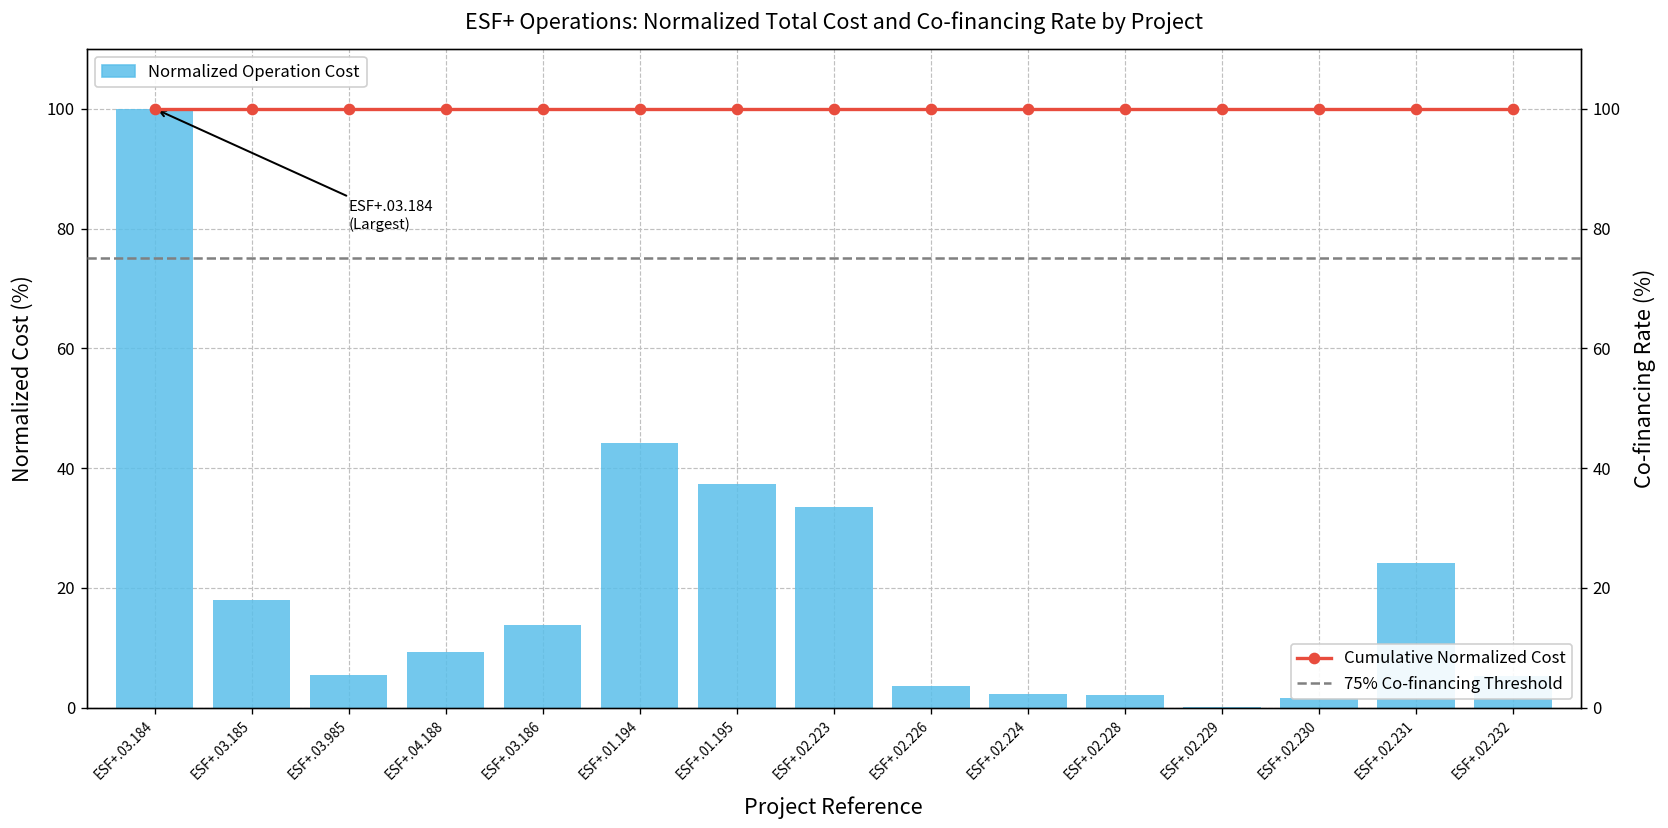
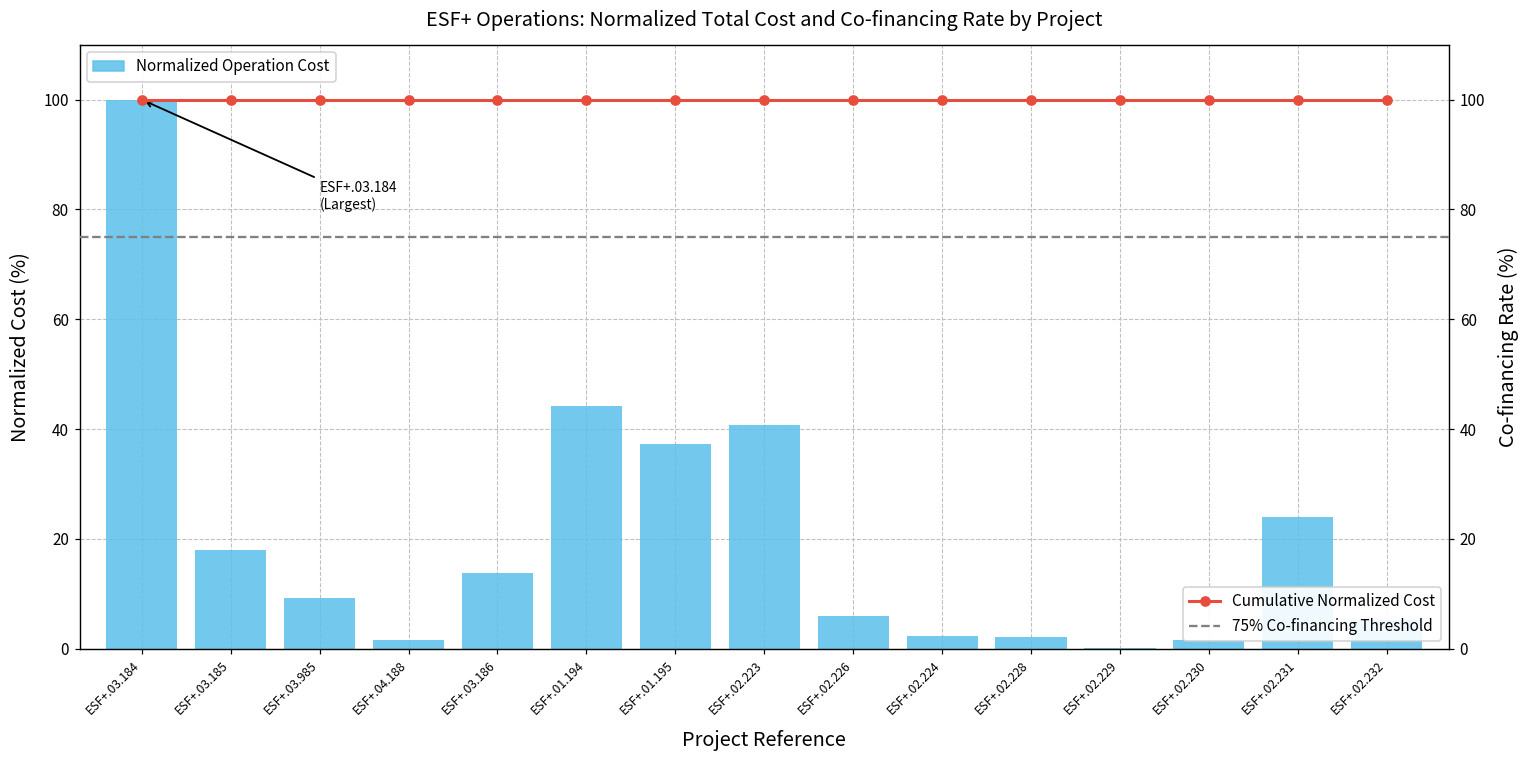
  {
    "Normalized Operation Cost": {
      "ESF+.03.184": 100,
      "ESF+.03.185": 18,
-     "ESF+.03.985": 6,
-     "ESF+.04.188": 9,
+     "ESF+.03.985": 9,
+     "ESF+.04.188": 2,
      "ESF+.03.186": 14,
      "ESF+.01.194": 44,
      "ESF+.01.195": 37,
-     "ESF+.02.223": 34,
-     "ESF+.02.226": 4,
+     "ESF+.02.223": 41,
+     "ESF+.02.226": 6,
      "ESF+.02.224": 2,
      "ESF+.02.228": 2,
      "ESF+.02.231": 24
    },
    "Cumulative Normalized Cost": {
      "ESF+.03.184": 100,
      "ESF+.04.188": 100,
      "ESF+.03.186": 100,
      "ESF+.01.194": 100,
      "ESF+.01.195": 100,
      "ESF+.02.223": 100,
      "ESF+.02.226": 100,
      "ESF+.02.224": 100,
      "ESF+.02.228": 100,
      "ESF+.02.229": 100,
      "ESF+.02.230": 100,
      "ESF+.02.231": 100,
      "ESF+.02.232": 100
    }
  }
